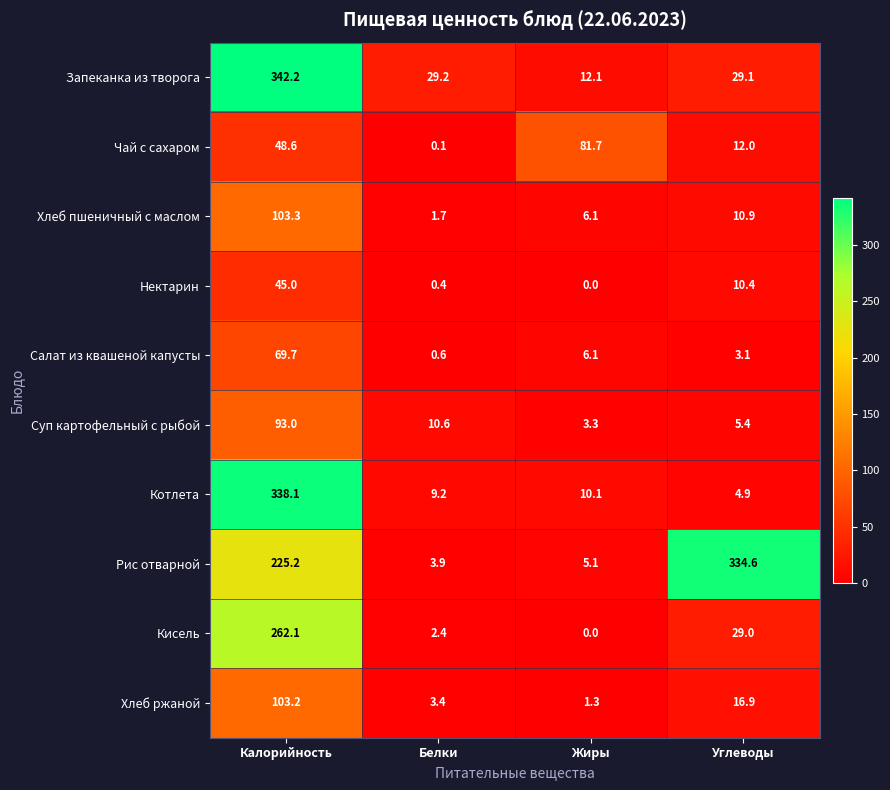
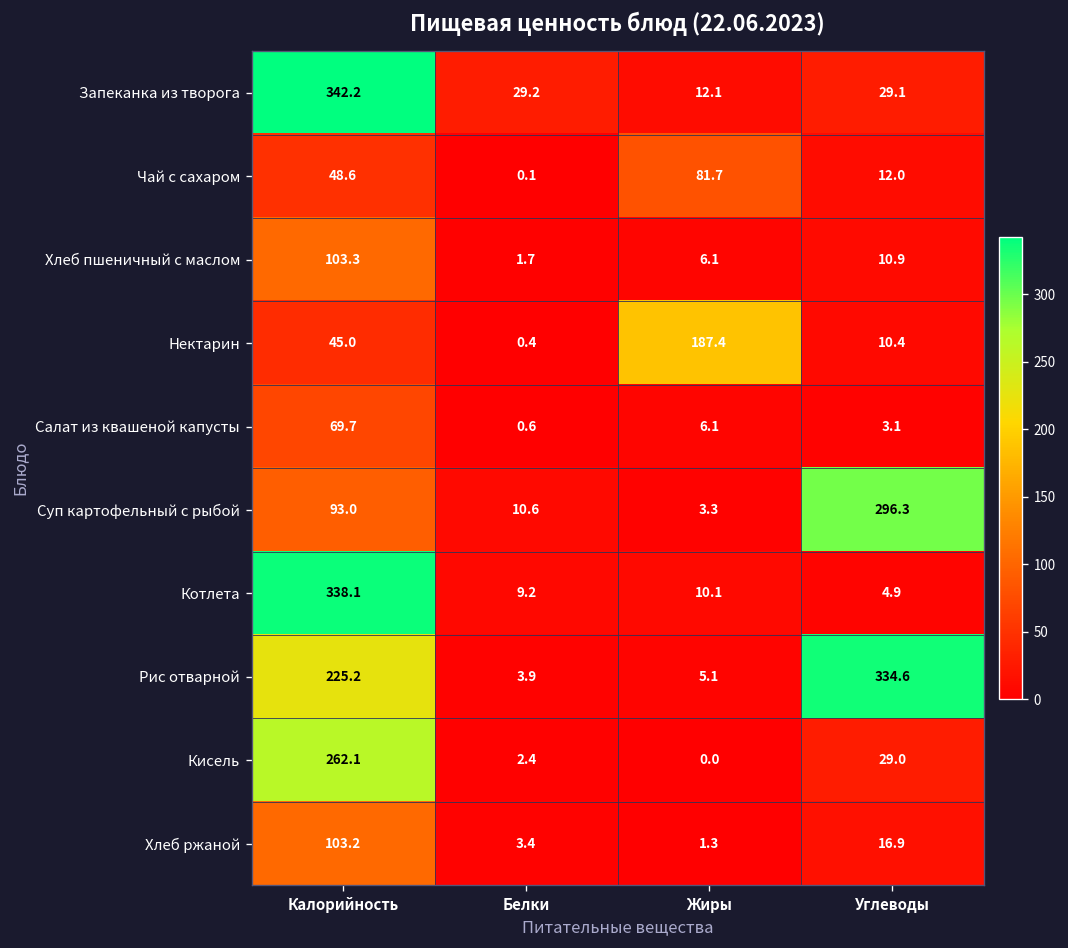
  {
    "Запеканка из творога": {
      "Калорийность": 342.2,
      "Белки": 29.2,
      "Жиры": 12.1,
      "Углеводы": 29.1
    },
    "Чай с сахаром": {
      "Калорийность": 48.6,
      "Белки": 0.1,
      "Жиры": 81.7,
      "Углеводы": 12.0
    },
    "Хлеб пшеничный с маслом": {
      "Калорийность": 103.3,
      "Белки": 1.7,
      "Жиры": 6.1,
      "Углеводы": 10.9
    },
    "Нектарин": {
      "Калорийность": 45.0,
      "Белки": 0.4,
-     "Жиры": 0.0,
+     "Жиры": 187.4,
      "Углеводы": 10.4
    },
    "Салат из квашеной капусты": {
      "Калорийность": 69.7,
      "Белки": 0.6,
      "Жиры": 6.1,
      "Углеводы": 3.1
    },
    "Суп картофельный с рыбой": {
      "Калорийность": 93.0,
      "Белки": 10.6,
      "Жиры": 3.3,
-     "Углеводы": 5.4
+     "Углеводы": 296.3
    },
    "Котлета": {
      "Калорийность": 338.1,
      "Белки": 9.2,
      "Жиры": 10.1,
      "Углеводы": 4.9
    },
    "Рис отварной": {
      "Калорийность": 225.2,
      "Белки": 3.9,
      "Жиры": 5.1,
      "Углеводы": 334.6
    },
    "Кисель": {
      "Калорийность": 262.1,
      "Белки": 2.4,
      "Жиры": 0.0,
      "Углеводы": 29.0
    },
    "Хлеб ржаной": {
      "Калорийность": 103.2,
      "Белки": 3.4,
      "Жиры": 1.3,
      "Углеводы": 16.9
    }
  }
